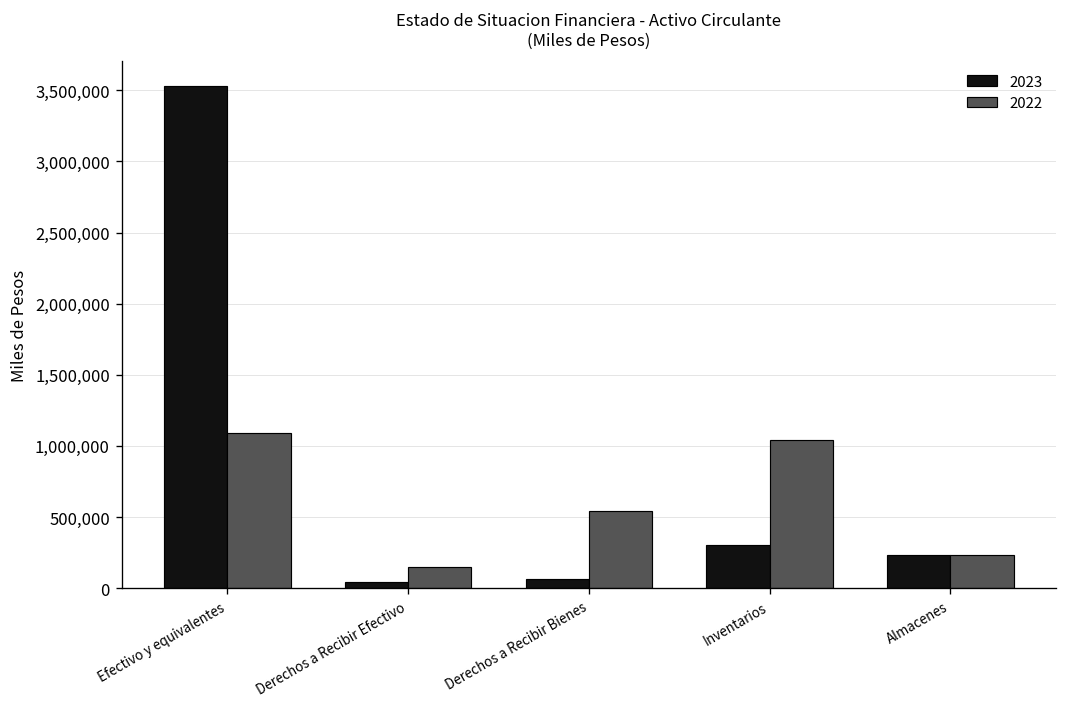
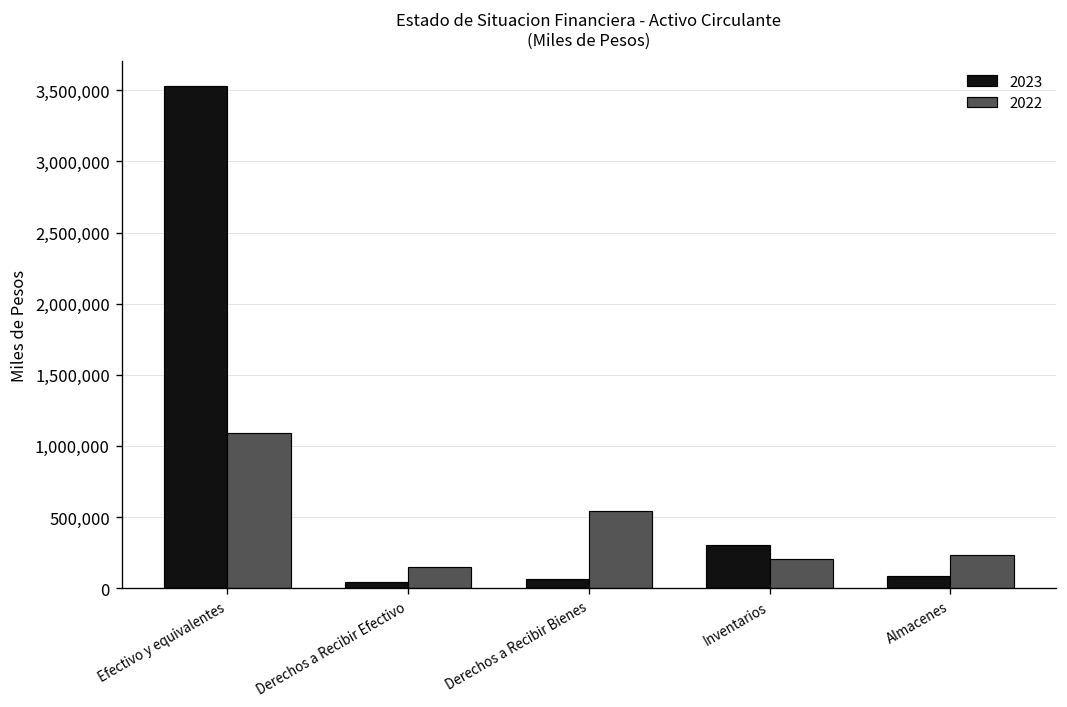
  {
    "2023": {
      "Efectivo y equivalentes": "3,530,000",
      "Derechos a Recibir Efectivo": "40,000",
      "Derechos a Recibir Bienes": "70,000",
      "Inventarios": "310,000",
-     "Almacenes": "230,000"
+     "Almacenes": "90,000"
    },
    "2022": {
      "Efectivo y equivalentes": "1,090,000",
      "Derechos a Recibir Efectivo": "150,000",
      "Derechos a Recibir Bienes": "540,000",
-     "Inventarios": "1,040,000",
+     "Inventarios": "210,000",
      "Almacenes": "230,000"
    }
  }
